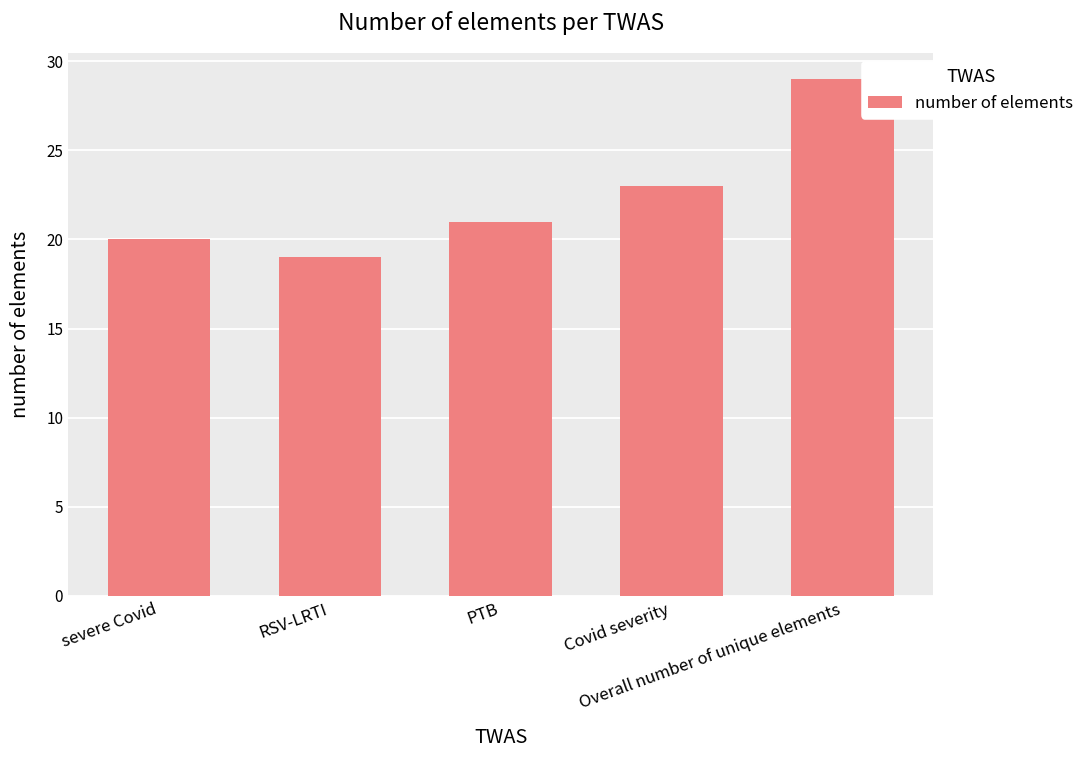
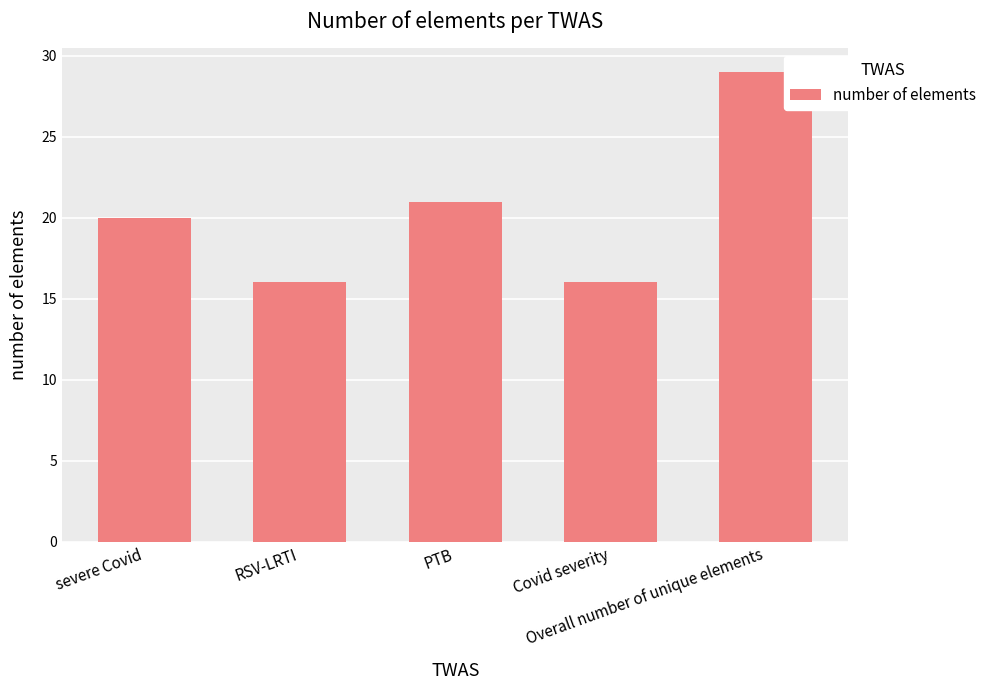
  {
    "severe Covid": 20,
-   "RSV-LRTI": 19,
+   "RSV-LRTI": 16,
    "PTB": 21,
-   "Covid severity": 23,
+   "Covid severity": 16,
    "Overall number of unique elements": 29
  }
